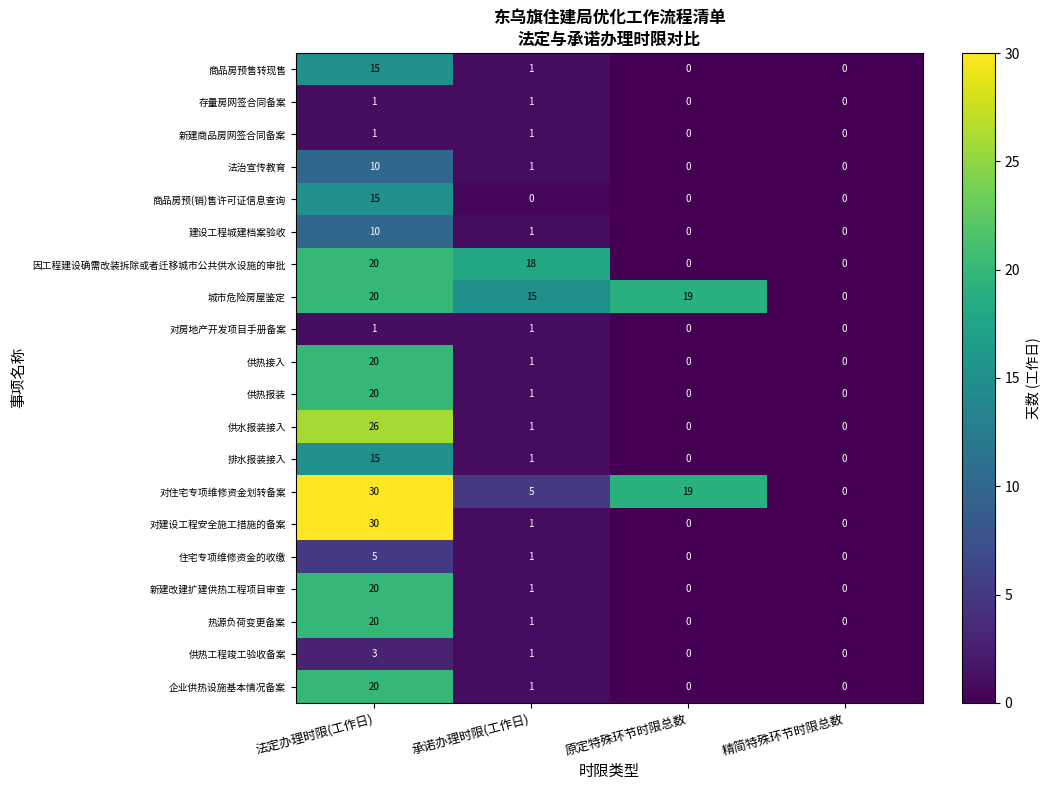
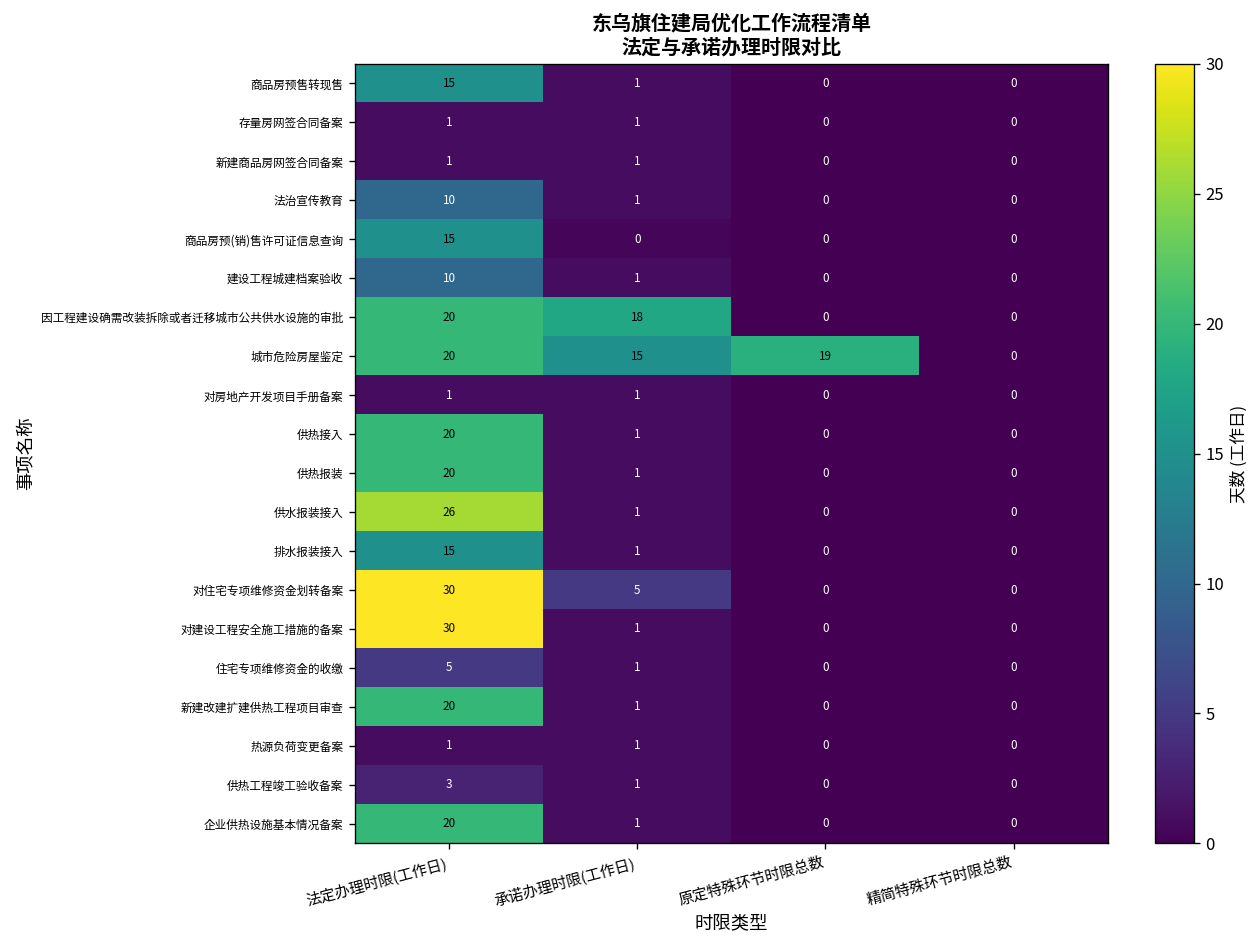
  {
    "商品房预售转现售": {
      "法定办理时限(工作日)": 15,
      "承诺办理时限(工作日)": 1,
      "原定特殊环节时限总数": 0,
      "精简特殊环节时限总数": 0
    },
    "存量房网签合同备案": {
      "法定办理时限(工作日)": 1,
      "承诺办理时限(工作日)": 1,
      "原定特殊环节时限总数": 0,
      "精简特殊环节时限总数": 0
    },
    "新建商品房网签合同备案": {
      "法定办理时限(工作日)": 1,
      "承诺办理时限(工作日)": 1,
      "原定特殊环节时限总数": 0,
      "精简特殊环节时限总数": 0
    },
    "法治宣传教育": {
      "法定办理时限(工作日)": 10,
      "承诺办理时限(工作日)": 1,
      "原定特殊环节时限总数": 0,
      "精简特殊环节时限总数": 0
    },
    "商品房预(销)售许可证信息查询": {
      "法定办理时限(工作日)": 15,
      "承诺办理时限(工作日)": 0,
      "原定特殊环节时限总数": 0,
      "精简特殊环节时限总数": 0
    },
    "建设工程城建档案验收": {
      "法定办理时限(工作日)": 10,
      "承诺办理时限(工作日)": 1,
      "原定特殊环节时限总数": 0,
      "精简特殊环节时限总数": 0
    },
    "因工程建设确需改装拆除或者迁移城市公共供水设施的审批": {
      "法定办理时限(工作日)": 20,
      "承诺办理时限(工作日)": 18,
      "原定特殊环节时限总数": 0,
      "精简特殊环节时限总数": 0
    },
    "城市危险房屋鉴定": {
      "法定办理时限(工作日)": 20,
      "承诺办理时限(工作日)": 15,
      "原定特殊环节时限总数": 19,
      "精简特殊环节时限总数": 0
    },
    "对房地产开发项目手册备案": {
      "法定办理时限(工作日)": 1,
      "承诺办理时限(工作日)": 1,
      "原定特殊环节时限总数": 0,
      "精简特殊环节时限总数": 0
    },
    "供热接入": {
      "法定办理时限(工作日)": 20,
      "承诺办理时限(工作日)": 1,
      "原定特殊环节时限总数": 0,
      "精简特殊环节时限总数": 0
    },
    "供热报装": {
      "法定办理时限(工作日)": 20,
      "承诺办理时限(工作日)": 1,
      "原定特殊环节时限总数": 0,
      "精简特殊环节时限总数": 0
    },
    "供水报装接入": {
      "法定办理时限(工作日)": 26,
      "承诺办理时限(工作日)": 1,
      "原定特殊环节时限总数": 0,
      "精简特殊环节时限总数": 0
    },
    "排水报装接入": {
      "法定办理时限(工作日)": 15,
      "承诺办理时限(工作日)": 1,
      "原定特殊环节时限总数": 0,
      "精简特殊环节时限总数": 0
    },
    "对住宅专项维修资金划转备案": {
      "法定办理时限(工作日)": 30,
      "承诺办理时限(工作日)": 5,
-     "原定特殊环节时限总数": 19,
+     "原定特殊环节时限总数": 0,
      "精简特殊环节时限总数": 0
    },
    "对建设工程安全施工措施的备案": {
      "法定办理时限(工作日)": 30,
      "承诺办理时限(工作日)": 1,
      "原定特殊环节时限总数": 0,
      "精简特殊环节时限总数": 0
    },
    "住宅专项维修资金的收缴": {
      "法定办理时限(工作日)": 5,
      "承诺办理时限(工作日)": 1,
      "原定特殊环节时限总数": 0,
      "精简特殊环节时限总数": 0
    },
    "新建改建扩建供热工程项目审查": {
      "法定办理时限(工作日)": 20,
      "承诺办理时限(工作日)": 1,
      "原定特殊环节时限总数": 0,
      "精简特殊环节时限总数": 0
    },
    "热源负荷变更备案": {
-     "法定办理时限(工作日)": 20,
+     "法定办理时限(工作日)": 1,
      "承诺办理时限(工作日)": 1,
      "原定特殊环节时限总数": 0,
      "精简特殊环节时限总数": 0
    },
    "供热工程竣工验收备案": {
      "法定办理时限(工作日)": 3,
      "承诺办理时限(工作日)": 1,
      "原定特殊环节时限总数": 0,
      "精简特殊环节时限总数": 0
    },
    "企业供热设施基本情况备案": {
      "法定办理时限(工作日)": 20,
      "承诺办理时限(工作日)": 1,
      "原定特殊环节时限总数": 0,
      "精简特殊环节时限总数": 0
    }
  }
